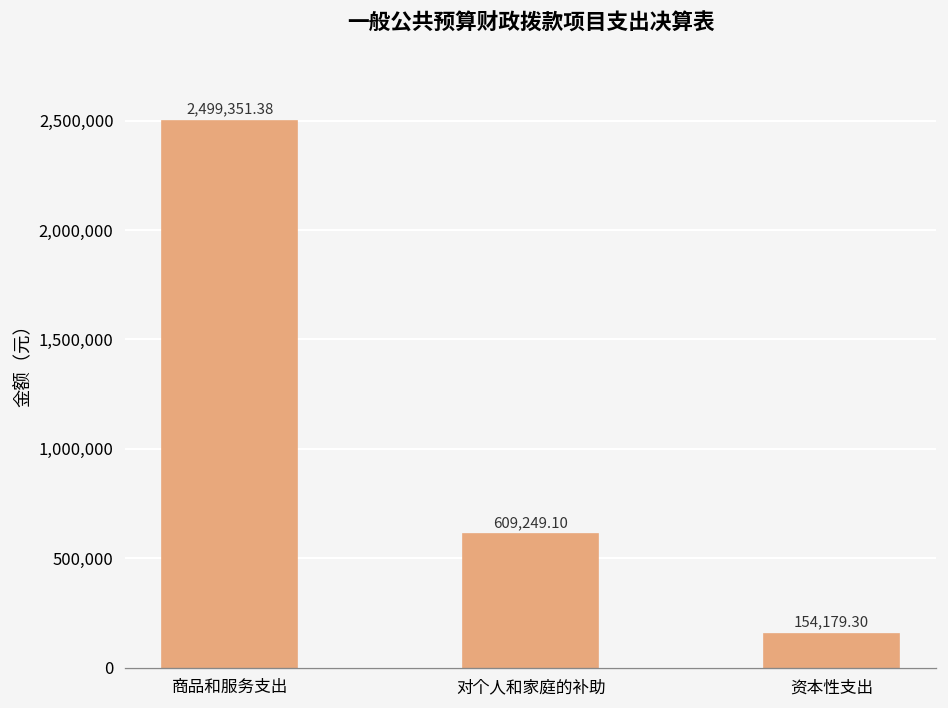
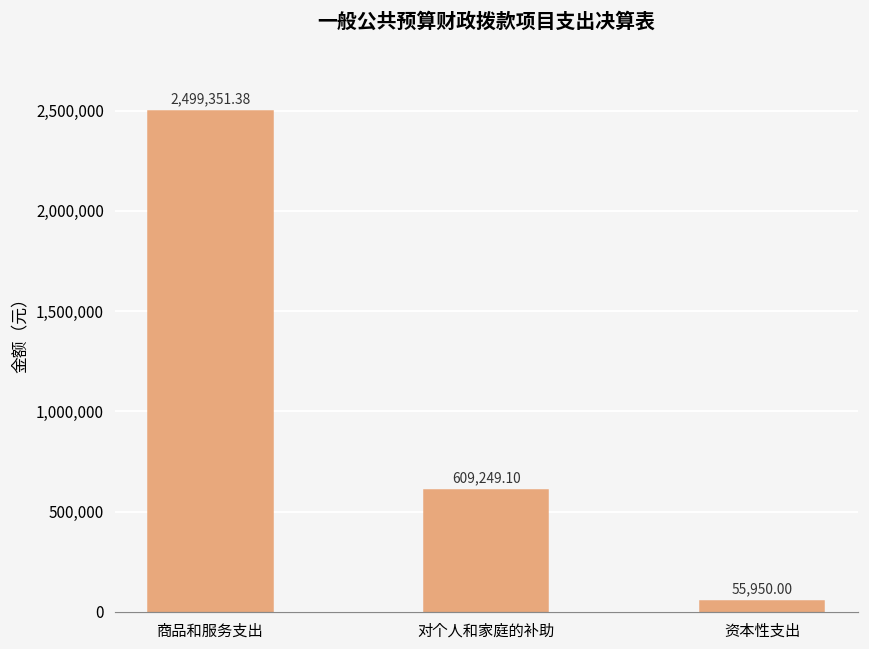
  {
    "商品和服务支出": "2,499,351.38",
    "对个人和家庭的补助": "609,249.10",
-   "资本性支出": "154,179.30"
+   "资本性支出": "55,950.00"
  }
